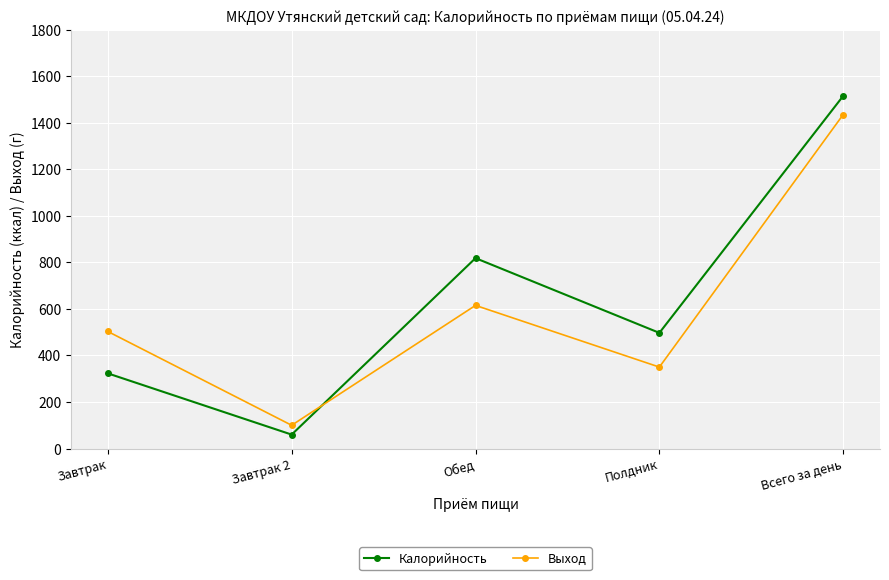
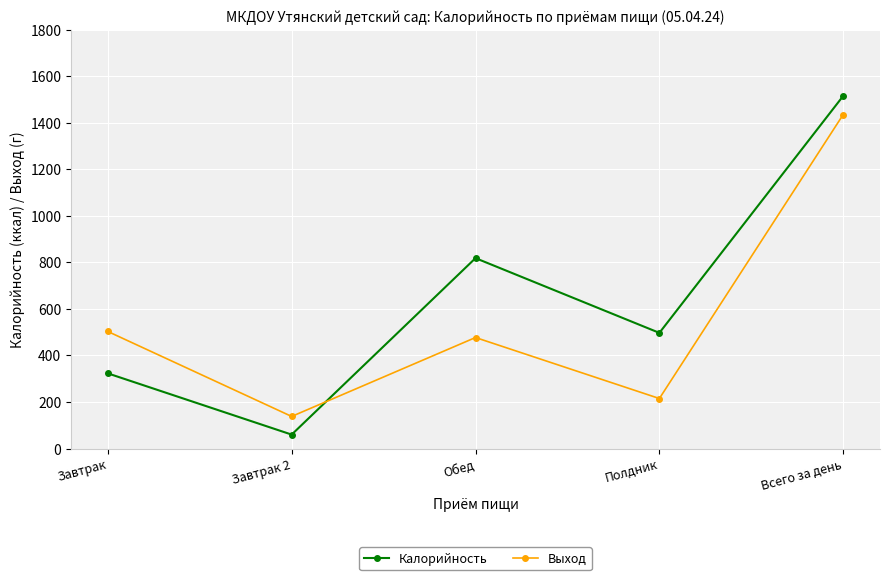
  {
    "Калорийность": {
      "Завтрак": 320,
      "Завтрак 2": 60,
      "Обед": 820,
      "Полдник": 500,
      "Всего за день": 1520
    },
    "Выход": {
      "Завтрак": 500,
-     "Завтрак 2": 100,
-     "Обед": 620,
-     "Полдник": 350,
+     "Завтрак 2": 140,
+     "Обед": 480,
+     "Полдник": 220,
      "Всего за день": 1440
    }
  }
